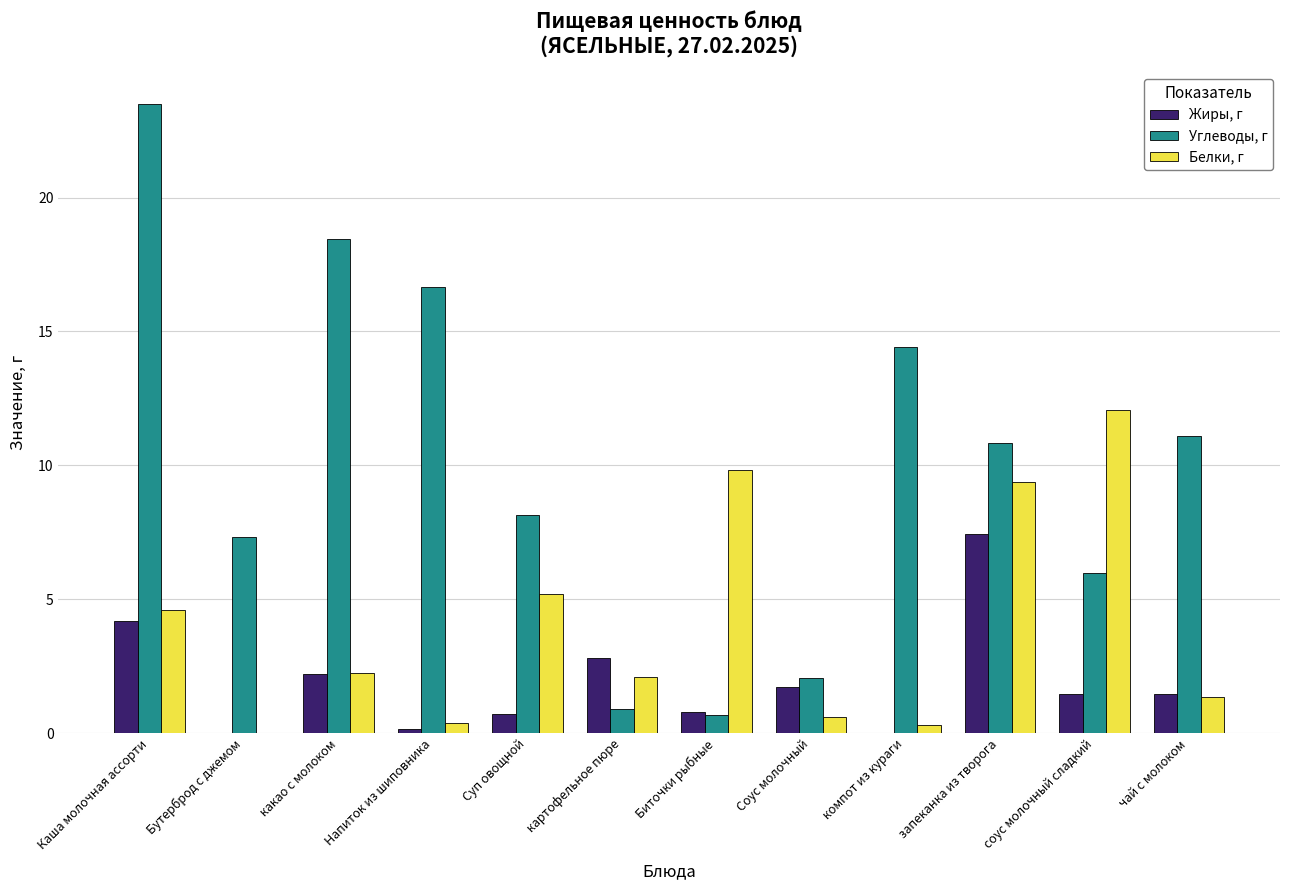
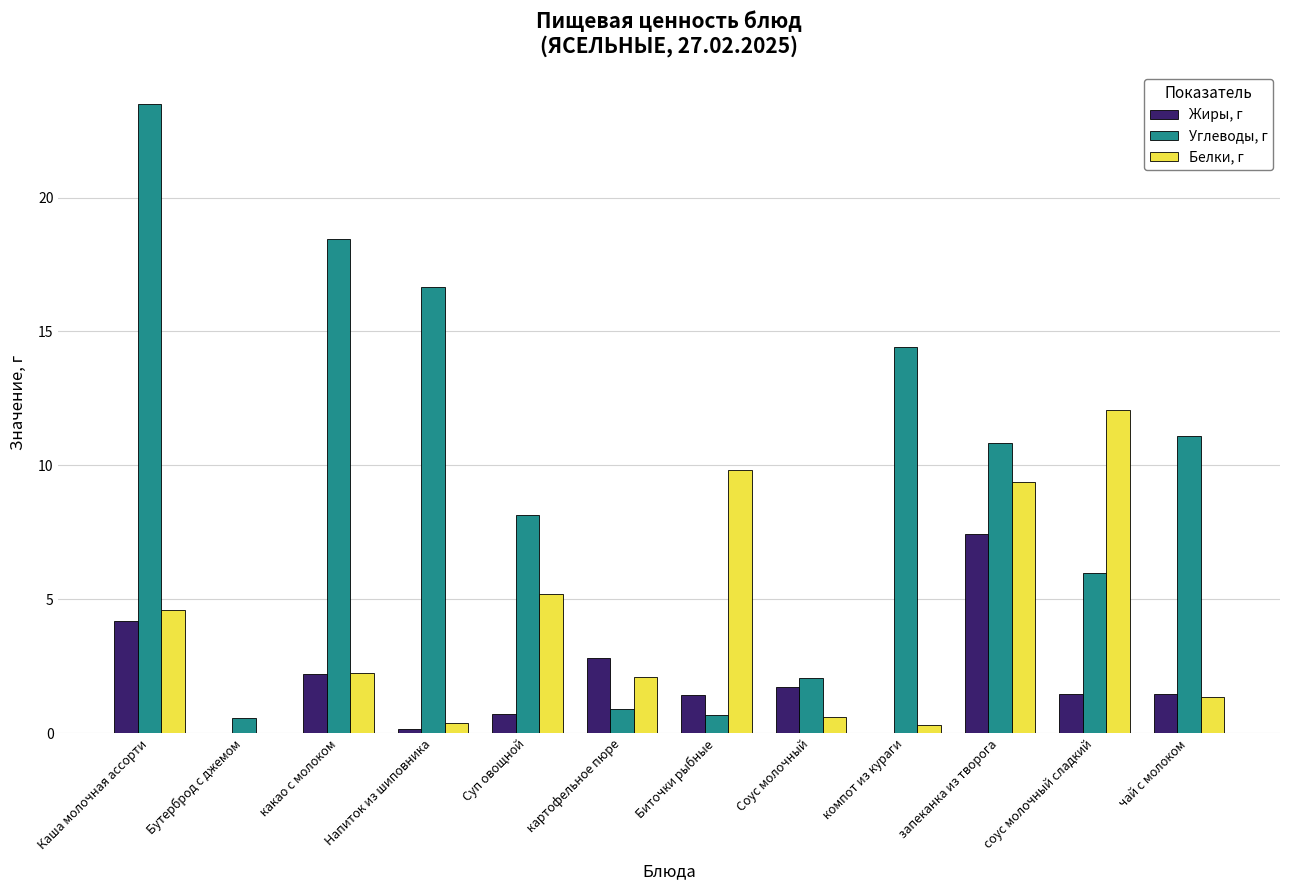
  {
    "Жиры, г": {
      "Каша молочная ассорти": 4.2,
      "Бутерброд с джемом": 0.0,
      "какао с молоком": 2.2,
      "Напиток из шиповника": 0.2,
      "Суп овощной": 0.7,
      "картофельное пюре": 2.8,
-     "Биточки рыбные": 0.8,
+     "Биточки рыбные": 1.4,
      "Соус молочный": 1.7,
      "компот из кураги": 0.0,
      "запеканка из творога": 7.4,
      "соус молочный сладкий": 1.5,
      "чай с молоком": 1.5
    },
    "Углеводы, г": {
      "Каша молочная ассорти": 23.5,
-     "Бутерброд с джемом": 7.3,
+     "Бутерброд с джемом": 0.6,
      "какао с молоком": 18.5,
      "Напиток из шиповника": 16.7,
      "Суп овощной": 8.1,
      "картофельное пюре": 0.9,
      "Биточки рыбные": 0.7,
      "Соус молочный": 2.0,
      "компот из кураги": 14.4,
      "запеканка из творога": 10.8,
      "соус молочный сладкий": 6.0,
      "чай с молоком": 11.1
    },
    "Белки, г": {
      "Каша молочная ассорти": 4.6,
      "Бутерброд с джемом": 0.0,
      "какао с молоком": 2.2,
      "Напиток из шиповника": 0.4,
      "Суп овощной": 5.2,
      "картофельное пюре": 2.1,
      "Биточки рыбные": 9.8,
      "Соус молочный": 0.6,
      "компот из кураги": 0.3,
      "запеканка из творога": 9.4,
      "соус молочный сладкий": 12.1,
      "чай с молоком": 1.4
    }
  }
